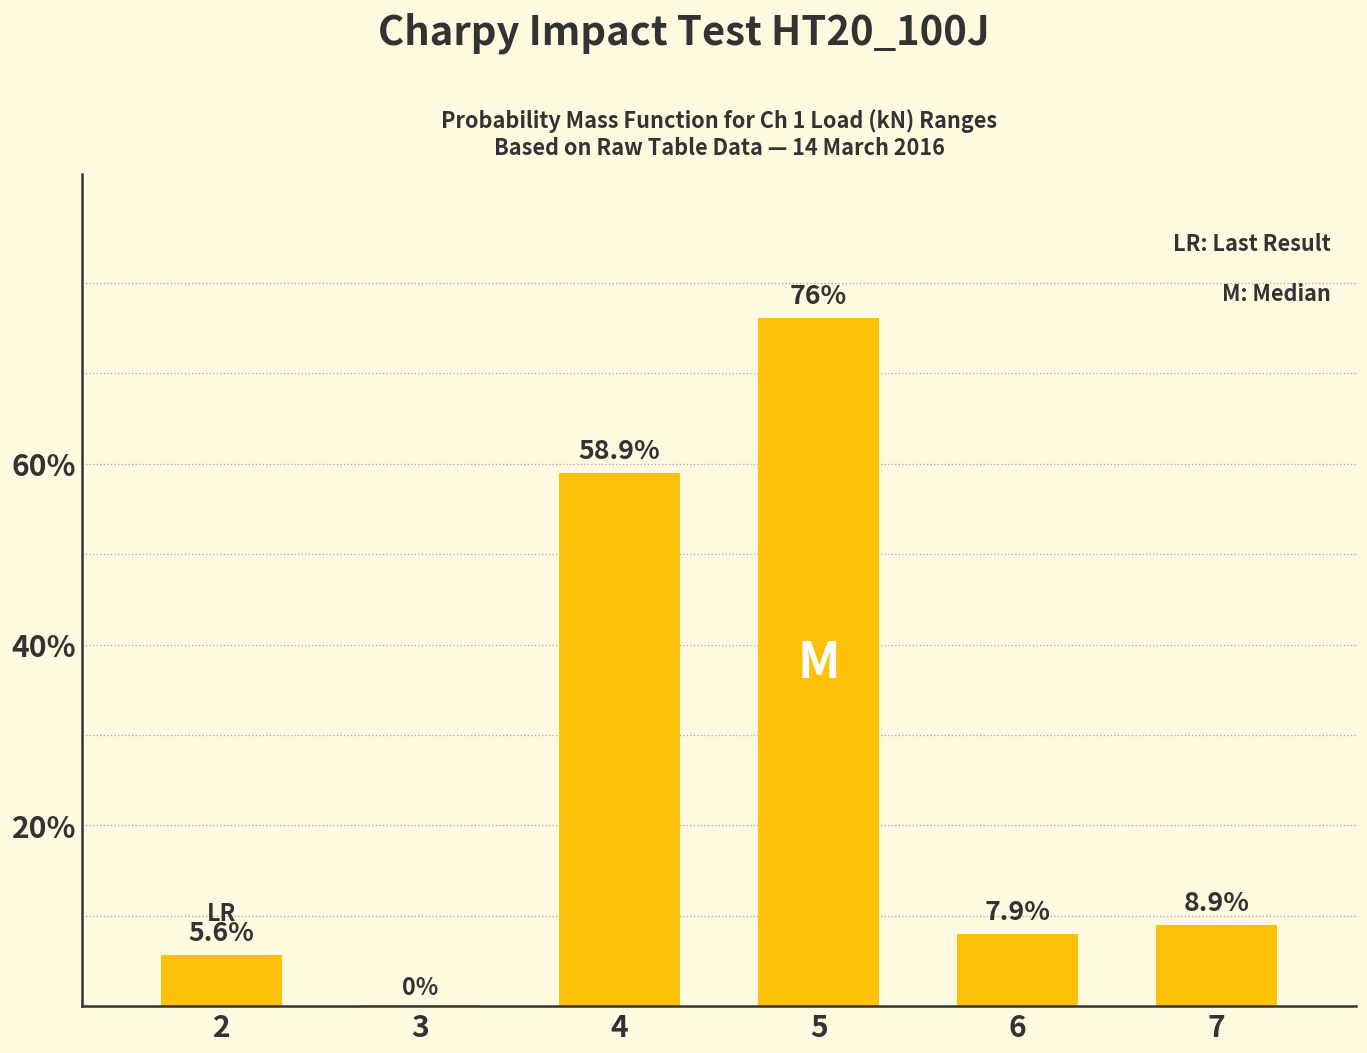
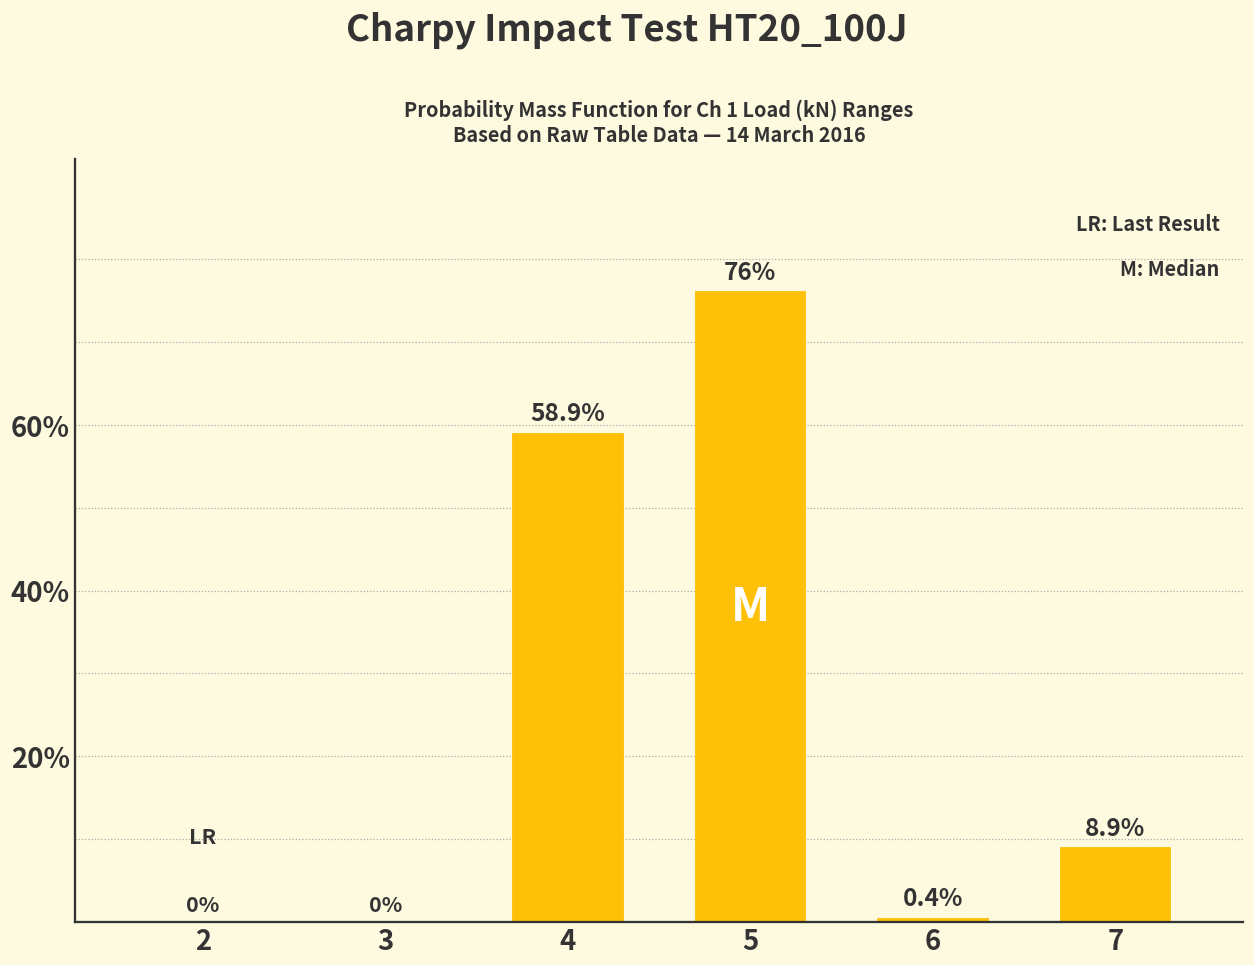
  {
-   "2": "5.6%",
+   "2": "0%",
    "3": "0%",
    "4": "58.9%",
    "5": "76%",
-   "6": "7.9%",
+   "6": "0.4%",
    "7": "8.9%"
  }
